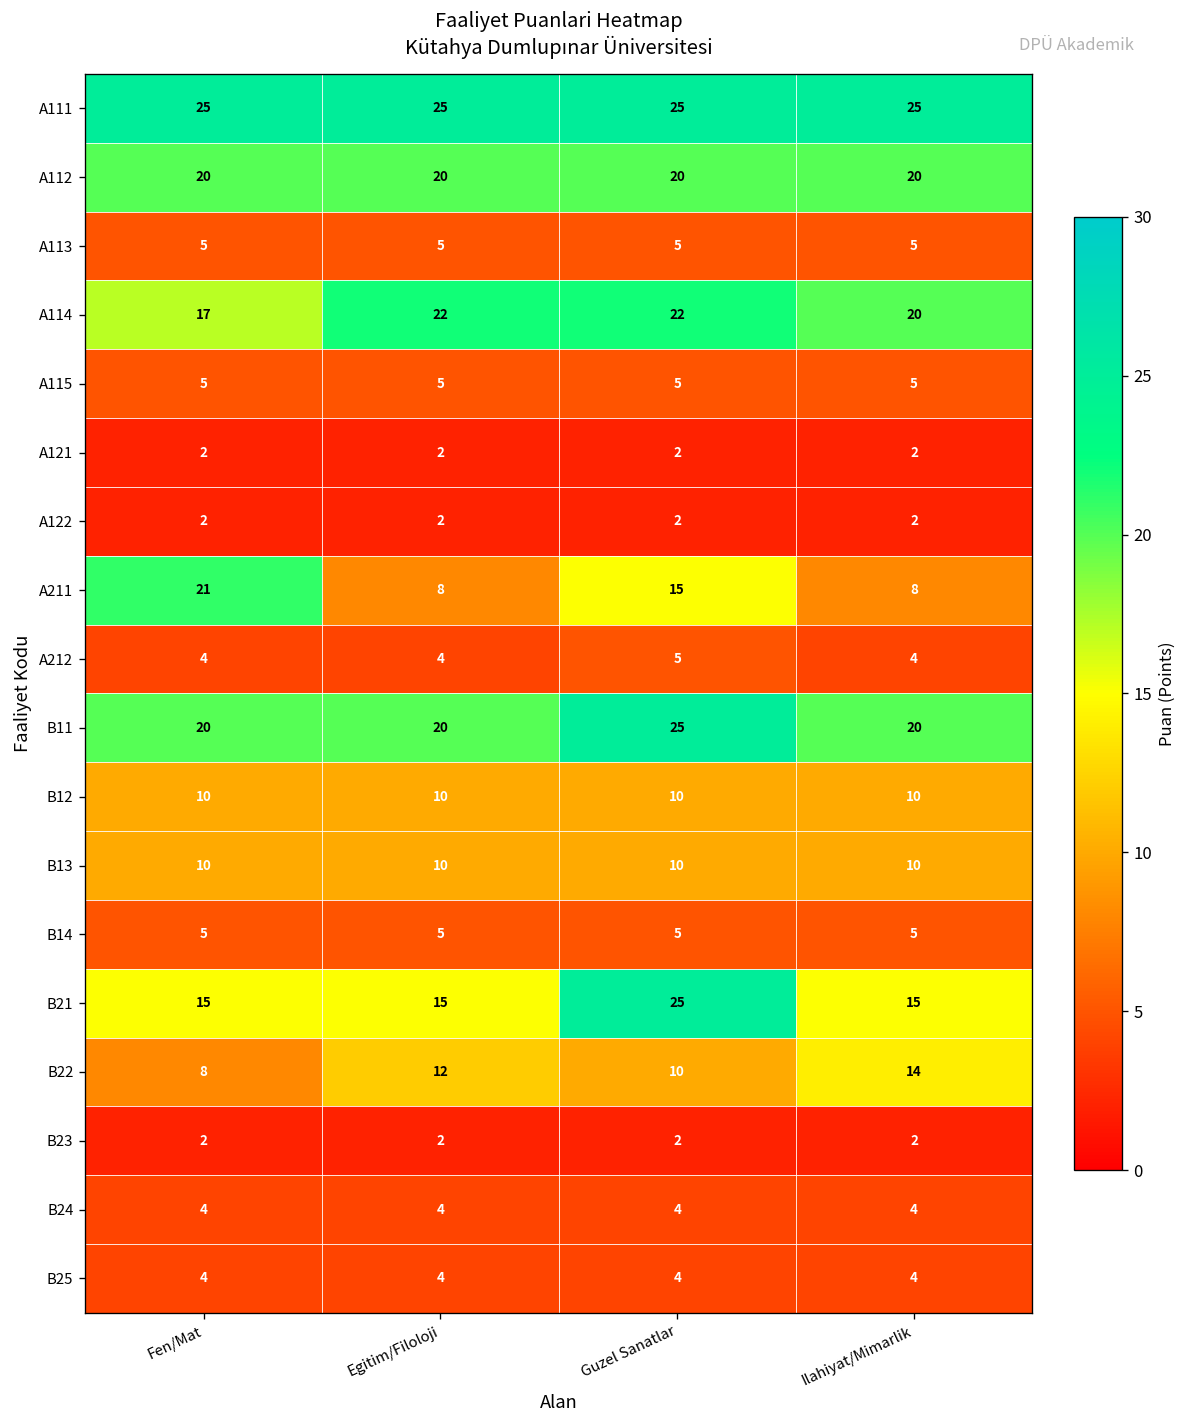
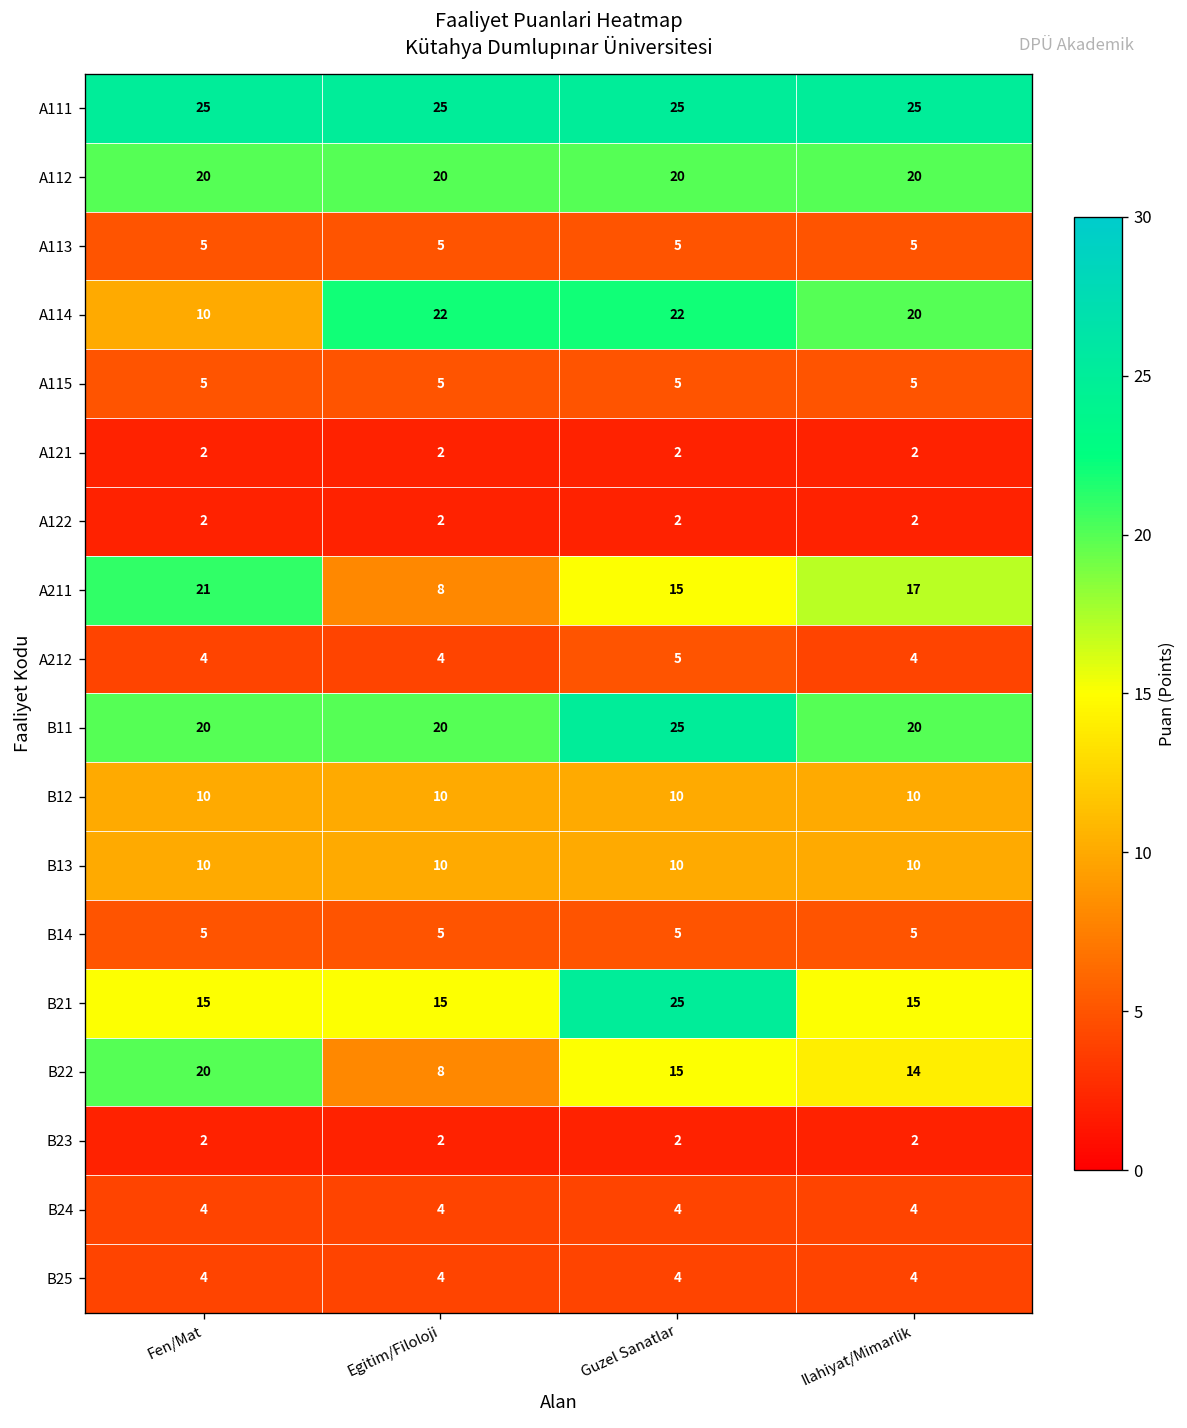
  {
    "A111": {
      "Fen/Mat": 25,
      "Egitim/Filoloji": 25,
      "Guzel Sanatlar": 25,
      "Ilahiyat/Mimarlik": 25
    },
    "A112": {
      "Fen/Mat": 20,
      "Egitim/Filoloji": 20,
      "Guzel Sanatlar": 20,
      "Ilahiyat/Mimarlik": 20
    },
    "A113": {
      "Fen/Mat": 5,
      "Egitim/Filoloji": 5,
      "Guzel Sanatlar": 5,
      "Ilahiyat/Mimarlik": 5
    },
    "A114": {
-     "Fen/Mat": 17,
+     "Fen/Mat": 10,
      "Egitim/Filoloji": 22,
      "Guzel Sanatlar": 22,
      "Ilahiyat/Mimarlik": 20
    },
    "A115": {
      "Fen/Mat": 5,
      "Egitim/Filoloji": 5,
      "Guzel Sanatlar": 5,
      "Ilahiyat/Mimarlik": 5
    },
    "A121": {
      "Fen/Mat": 2,
      "Egitim/Filoloji": 2,
      "Guzel Sanatlar": 2,
      "Ilahiyat/Mimarlik": 2
    },
    "A122": {
      "Fen/Mat": 2,
      "Egitim/Filoloji": 2,
      "Guzel Sanatlar": 2,
      "Ilahiyat/Mimarlik": 2
    },
    "A211": {
      "Fen/Mat": 21,
      "Egitim/Filoloji": 8,
      "Guzel Sanatlar": 15,
-     "Ilahiyat/Mimarlik": 8
+     "Ilahiyat/Mimarlik": 17
    },
    "A212": {
      "Fen/Mat": 4,
      "Egitim/Filoloji": 4,
      "Guzel Sanatlar": 5,
      "Ilahiyat/Mimarlik": 4
    },
    "B11": {
      "Fen/Mat": 20,
      "Egitim/Filoloji": 20,
      "Guzel Sanatlar": 25,
      "Ilahiyat/Mimarlik": 20
    },
    "B12": {
      "Fen/Mat": 10,
      "Egitim/Filoloji": 10,
      "Guzel Sanatlar": 10,
      "Ilahiyat/Mimarlik": 10
    },
    "B13": {
      "Fen/Mat": 10,
      "Egitim/Filoloji": 10,
      "Guzel Sanatlar": 10,
      "Ilahiyat/Mimarlik": 10
    },
    "B14": {
      "Fen/Mat": 5,
      "Egitim/Filoloji": 5,
      "Guzel Sanatlar": 5,
      "Ilahiyat/Mimarlik": 5
    },
    "B21": {
      "Fen/Mat": 15,
      "Egitim/Filoloji": 15,
      "Guzel Sanatlar": 25,
      "Ilahiyat/Mimarlik": 15
    },
    "B22": {
-     "Fen/Mat": 8,
-     "Egitim/Filoloji": 12,
-     "Guzel Sanatlar": 10,
+     "Fen/Mat": 20,
+     "Egitim/Filoloji": 8,
+     "Guzel Sanatlar": 15,
      "Ilahiyat/Mimarlik": 14
    },
    "B23": {
      "Fen/Mat": 2,
      "Egitim/Filoloji": 2,
      "Guzel Sanatlar": 2,
      "Ilahiyat/Mimarlik": 2
    },
    "B24": {
      "Fen/Mat": 4,
      "Egitim/Filoloji": 4,
      "Guzel Sanatlar": 4,
      "Ilahiyat/Mimarlik": 4
    },
    "B25": {
      "Fen/Mat": 4,
      "Egitim/Filoloji": 4,
      "Guzel Sanatlar": 4,
      "Ilahiyat/Mimarlik": 4
    }
  }
